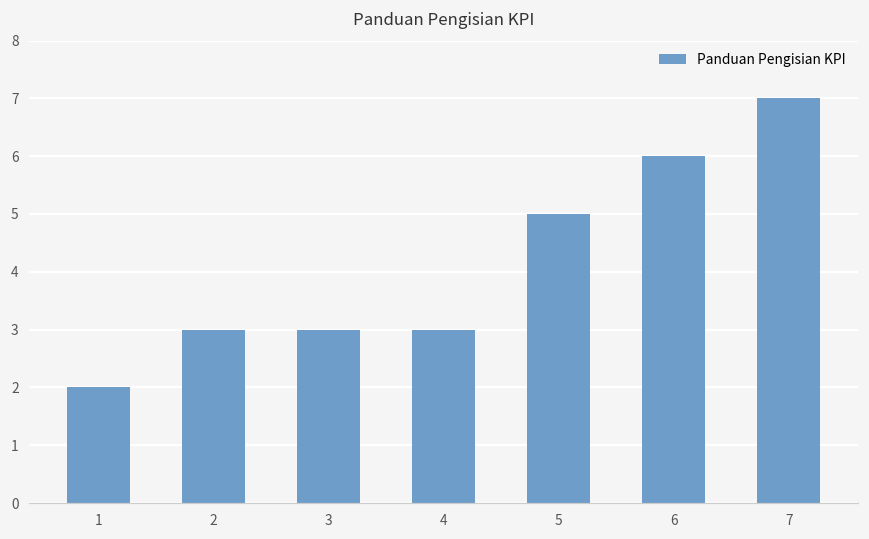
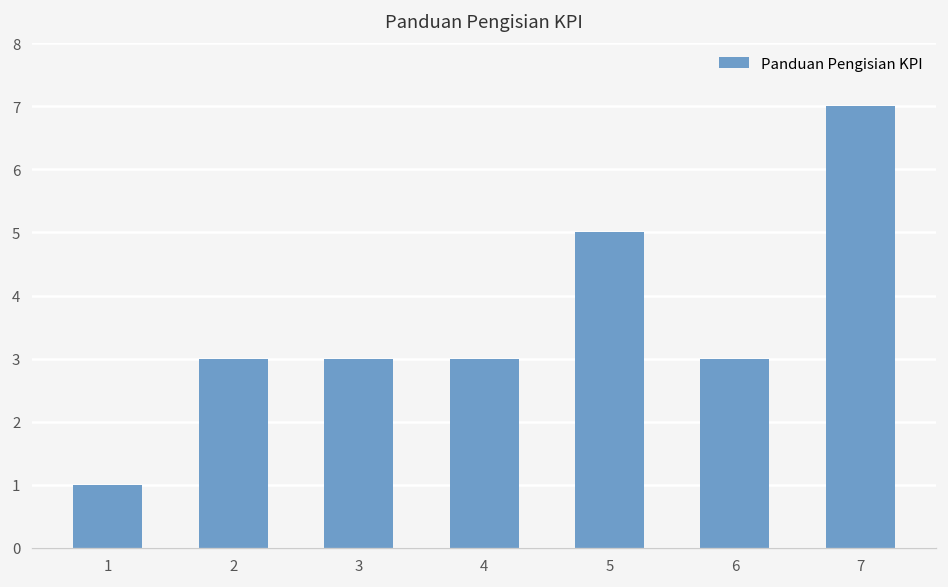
  {
-   "1": 2,
+   "1": 1,
    "2": 3,
    "3": 3,
    "4": 3,
    "5": 5,
-   "6": 6,
+   "6": 3,
    "7": 7
  }
